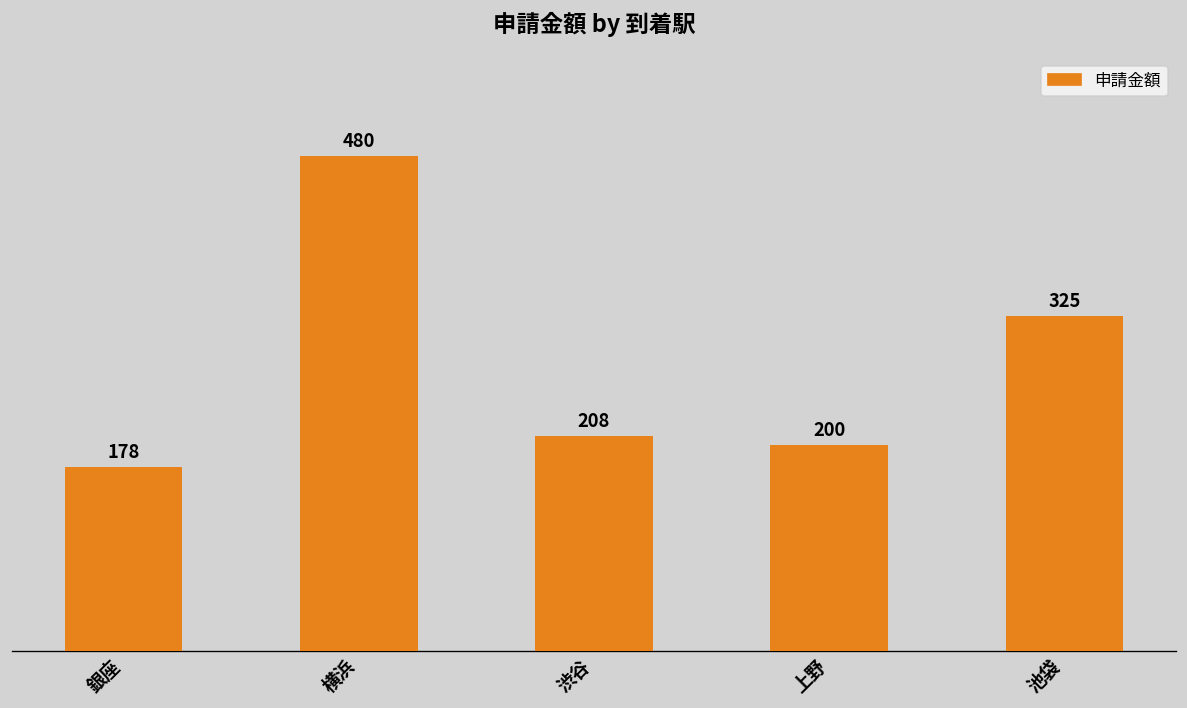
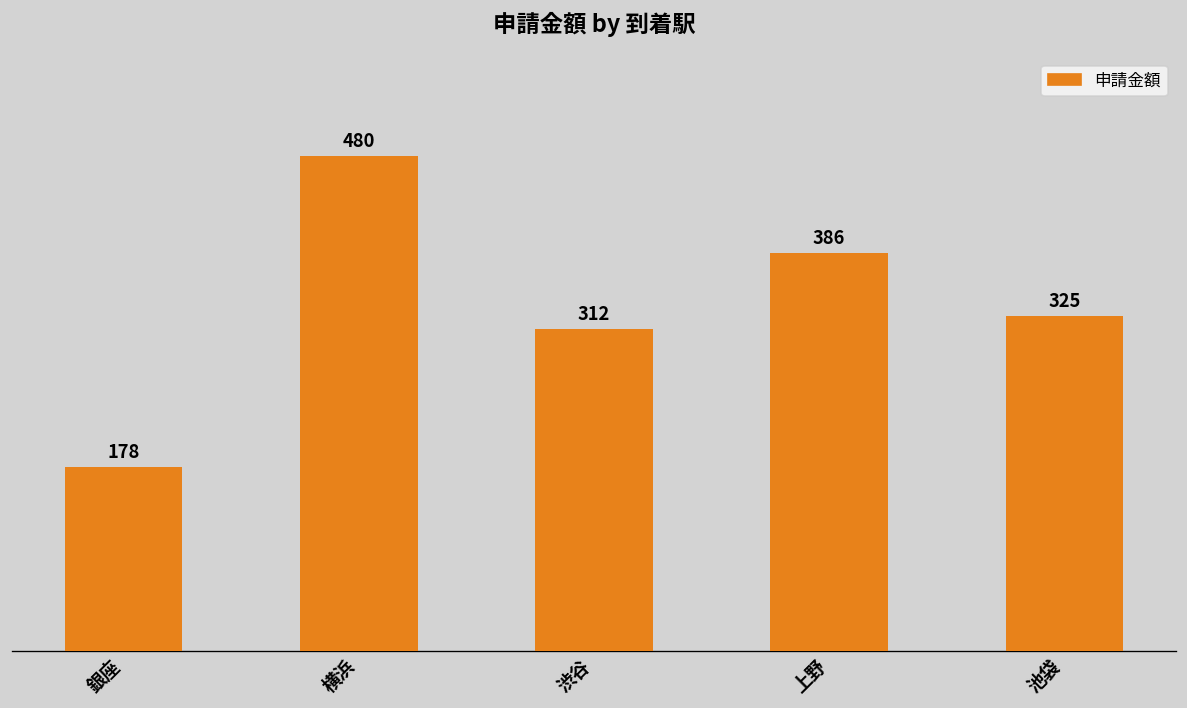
  {
    "銀座": 178,
    "横浜": 480,
-   "渋谷": 208,
-   "上野": 200,
+   "渋谷": 312,
+   "上野": 386,
    "池袋": 325
  }
